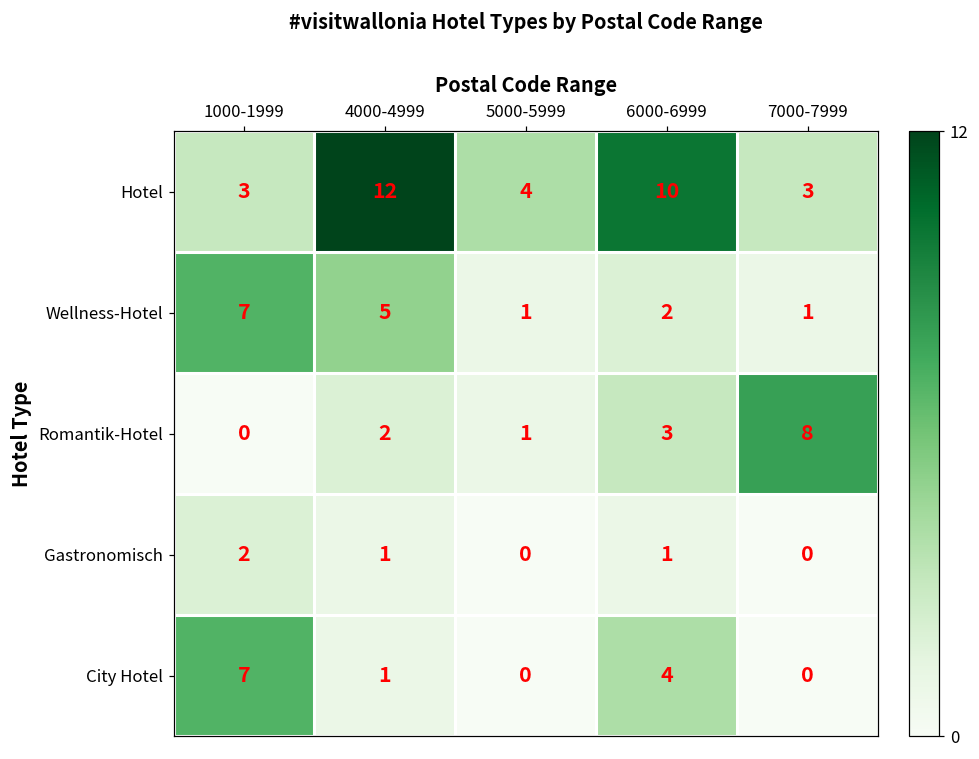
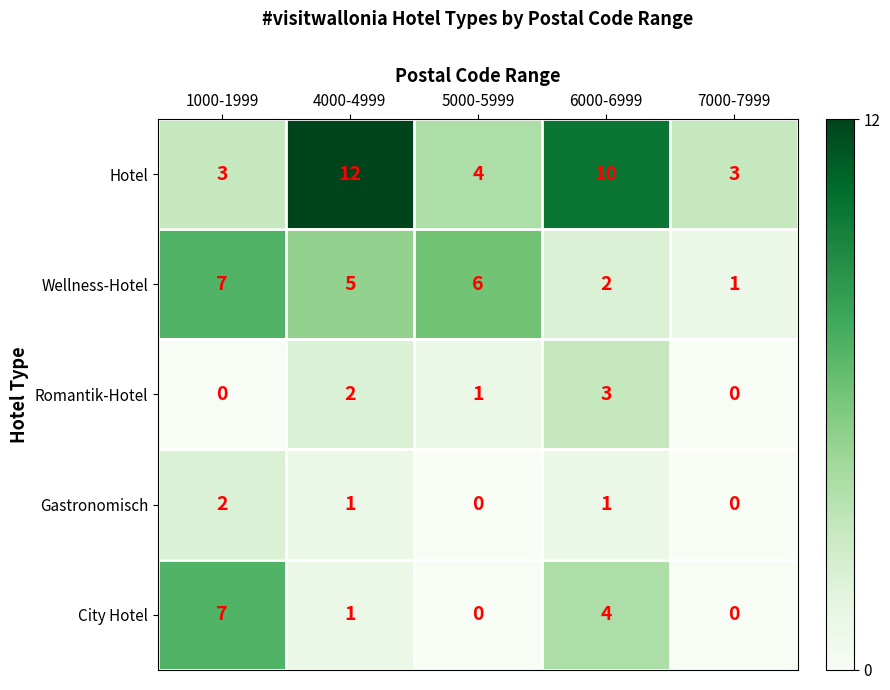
  {
    "Hotel": {
      "1000-1999": 3,
      "4000-4999": 12,
      "5000-5999": 4,
      "6000-6999": 10,
      "7000-7999": 3
    },
    "Wellness-Hotel": {
      "1000-1999": 7,
      "4000-4999": 5,
-     "5000-5999": 1,
+     "5000-5999": 6,
      "6000-6999": 2,
      "7000-7999": 1
    },
    "Romantik-Hotel": {
      "1000-1999": 0,
      "4000-4999": 2,
      "5000-5999": 1,
      "6000-6999": 3,
-     "7000-7999": 8
+     "7000-7999": 0
    },
    "Gastronomisch": {
      "1000-1999": 2,
      "4000-4999": 1,
      "5000-5999": 0,
      "6000-6999": 1,
      "7000-7999": 0
    },
    "City Hotel": {
      "1000-1999": 7,
      "4000-4999": 1,
      "5000-5999": 0,
      "6000-6999": 4,
      "7000-7999": 0
    }
  }
